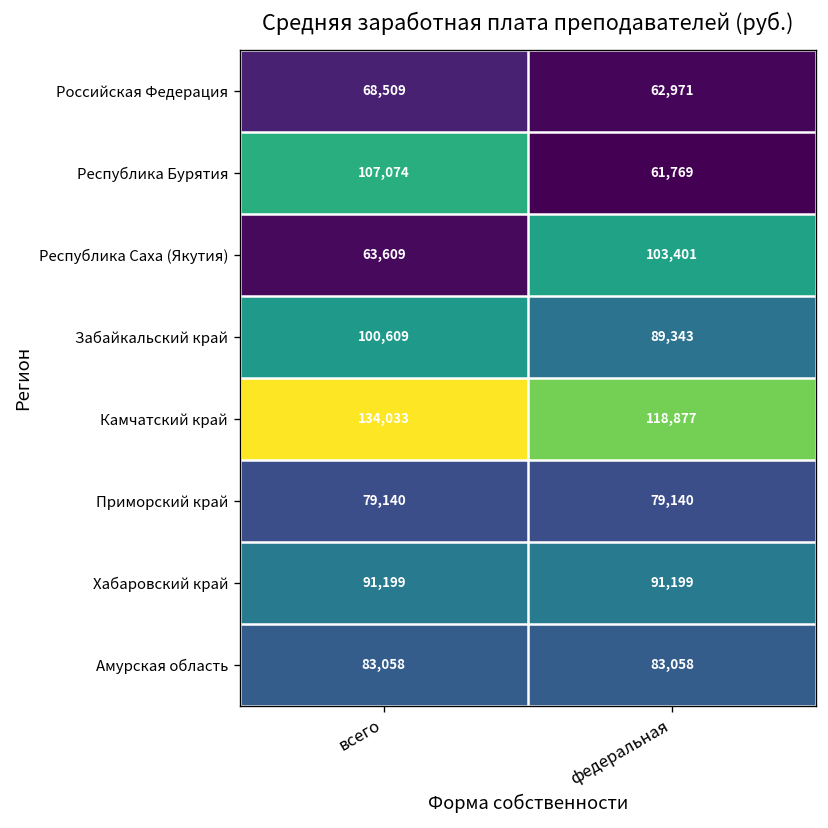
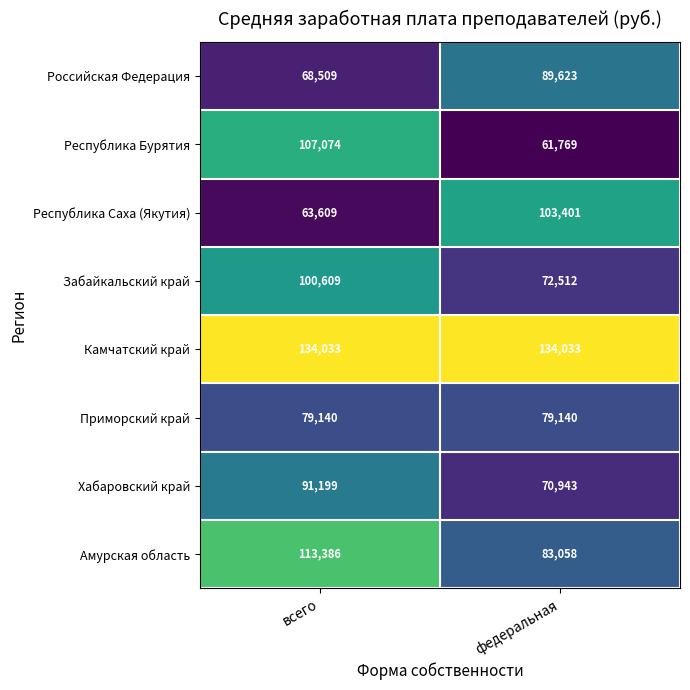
  {
    "Российская Федерация": {
      "всего": "68,509",
-     "федеральная": "62,971"
+     "федеральная": "89,623"
    },
    "Республика Бурятия": {
      "всего": "107,074",
      "федеральная": "61,769"
    },
    "Республика Саха (Якутия)": {
      "всего": "63,609",
      "федеральная": "103,401"
    },
    "Забайкальский край": {
      "всего": "100,609",
-     "федеральная": "89,343"
+     "федеральная": "72,512"
    },
    "Камчатский край": {
      "всего": "134,033",
-     "федеральная": "118,877"
+     "федеральная": "134,033"
    },
    "Приморский край": {
      "всего": "79,140",
      "федеральная": "79,140"
    },
    "Хабаровский край": {
      "всего": "91,199",
-     "федеральная": "91,199"
+     "федеральная": "70,943"
    },
    "Амурская область": {
-     "всего": "83,058",
+     "всего": "113,386",
      "федеральная": "83,058"
    }
  }
